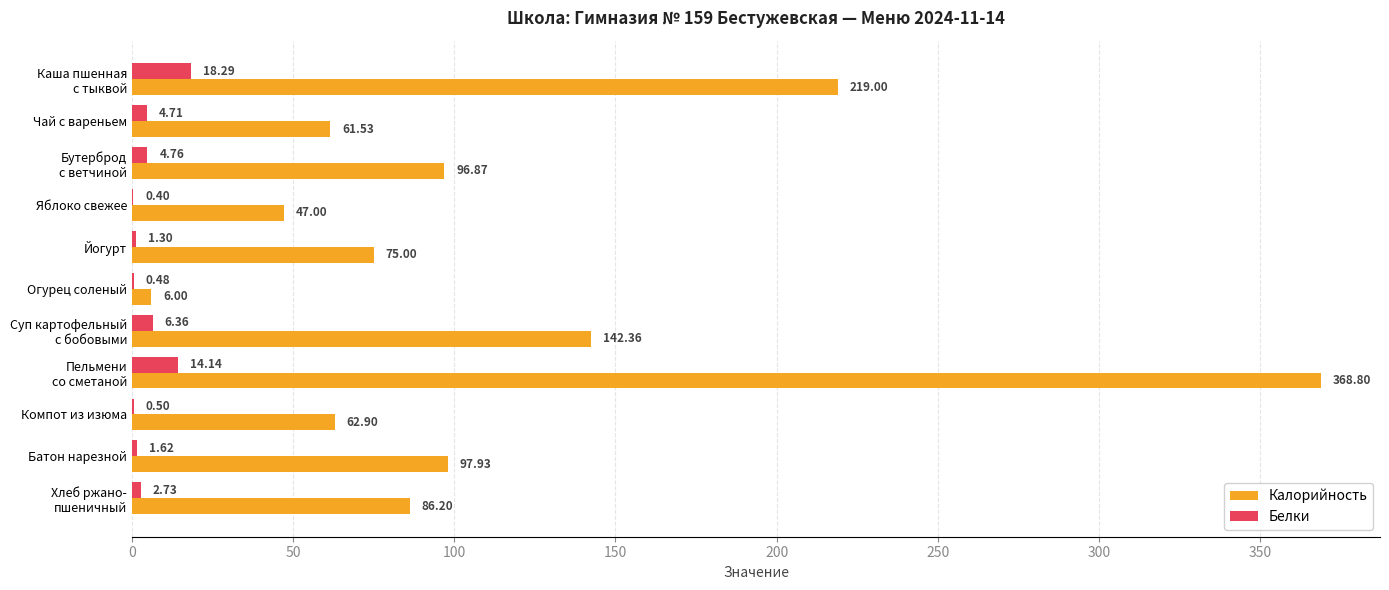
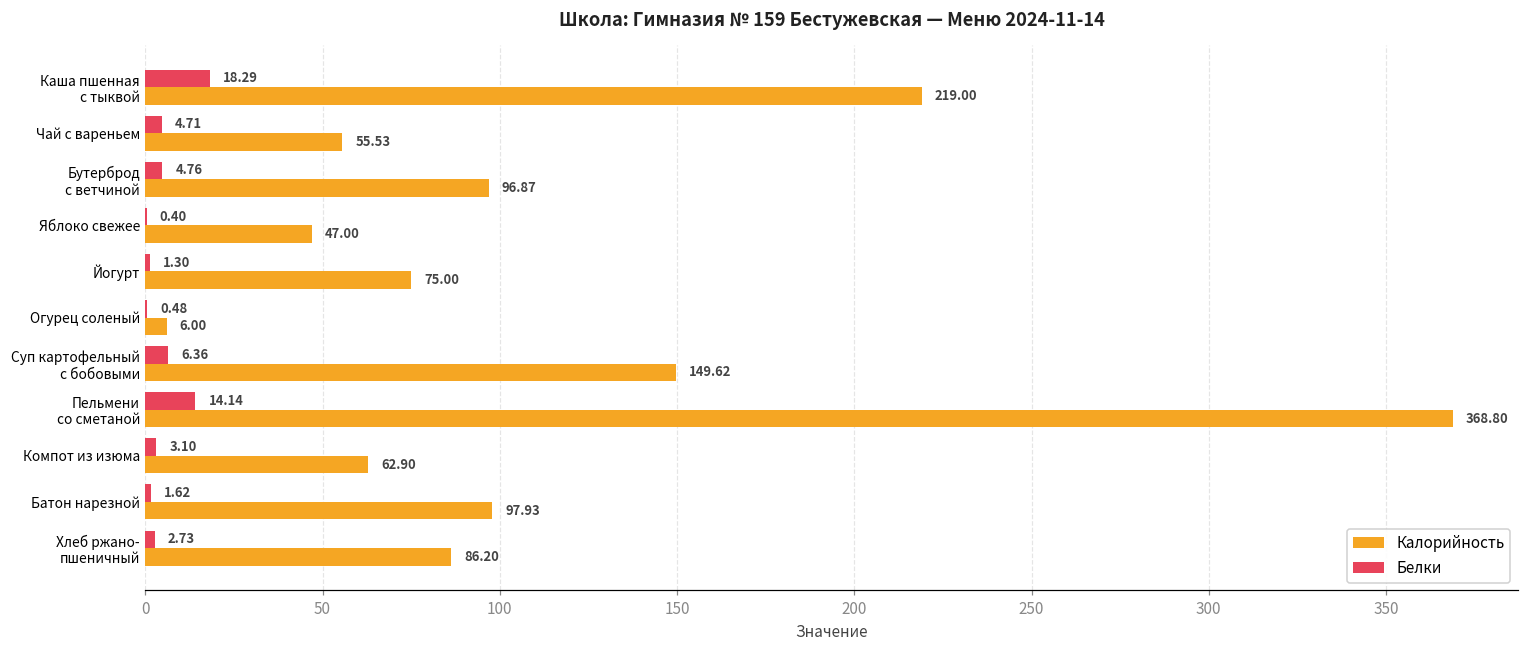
  {
    "Калорийность": {
      "Каша пшенная с тыквой": 219.00,
-     "Чай с вареньем": 61.53,
+     "Чай с вареньем": 55.53,
      "Бутерброд с ветчиной": 96.87,
      "Яблоко свежее": 47.00,
      "Йогурт": 75.00,
      "Огурец соленый": 6.00,
-     "Суп картофельный с бобовыми": 142.36,
+     "Суп картофельный с бобовыми": 149.62,
      "Пельмени со сметаной": 368.80,
      "Компот из изюма": 62.90,
      "Батон нарезной": 97.93,
      "Хлеб ржано- пшеничный": 86.20
    },
    "Белки": {
      "Каша пшенная с тыквой": 18.29,
      "Чай с вареньем": 4.71,
      "Бутерброд с ветчиной": 4.76,
      "Яблоко свежее": 0.40,
      "Йогурт": 1.30,
      "Огурец соленый": 0.48,
      "Суп картофельный с бобовыми": 6.36,
      "Пельмени со сметаной": 14.14,
-     "Компот из изюма": 0.50,
+     "Компот из изюма": 3.10,
      "Батон нарезной": 1.62,
      "Хлеб ржано- пшеничный": 2.73
    }
  }
